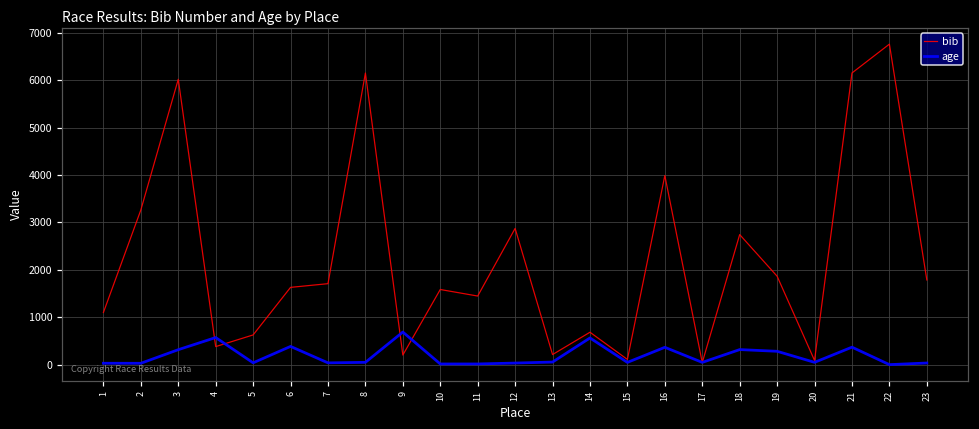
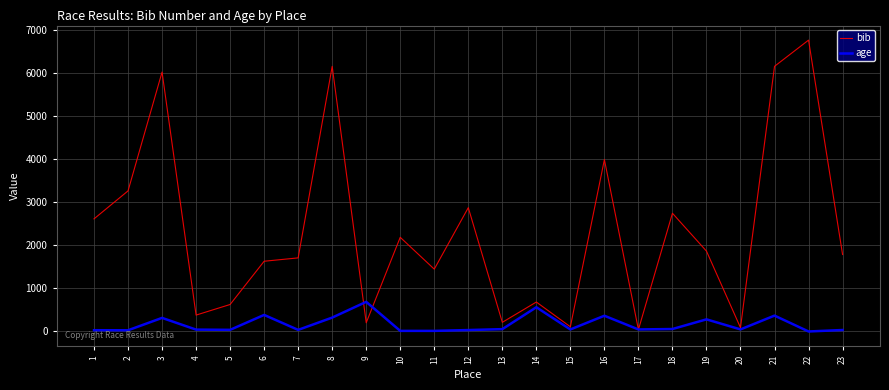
  {
    "bib": {
-     "1": 1100,
+     "1": 2600,
      "2": 3300,
      "3": 6000,
      "4": 400,
      "5": 600,
      "6": 1600,
      "7": 1700,
      "8": 6100,
      "9": 200,
-     "10": 1600,
+     "10": 2200,
      "11": 1400,
      "12": 2900,
      "13": 200,
      "14": 700,
      "15": 100,
      "16": 4000,
      "18": 2700,
      "19": 1900,
      "21": 6200,
      "22": 6800,
      "23": 1800
    },
    "age": {
      "1": 0,
      "2": 0,
      "3": 300,
-     "4": 600,
+     "4": 0,
      "5": 0,
      "6": 400,
      "7": 0,
-     "8": 0,
+     "8": 300,
      "9": 700,
      "10": 0,
      "11": 0,
      "12": 0,
      "13": 100,
      "14": 600,
      "15": 0,
      "16": 400,
-     "18": 300,
+     "18": 100,
      "19": 300,
      "21": 400,
      "22": 0,
      "23": 0
    }
  }
